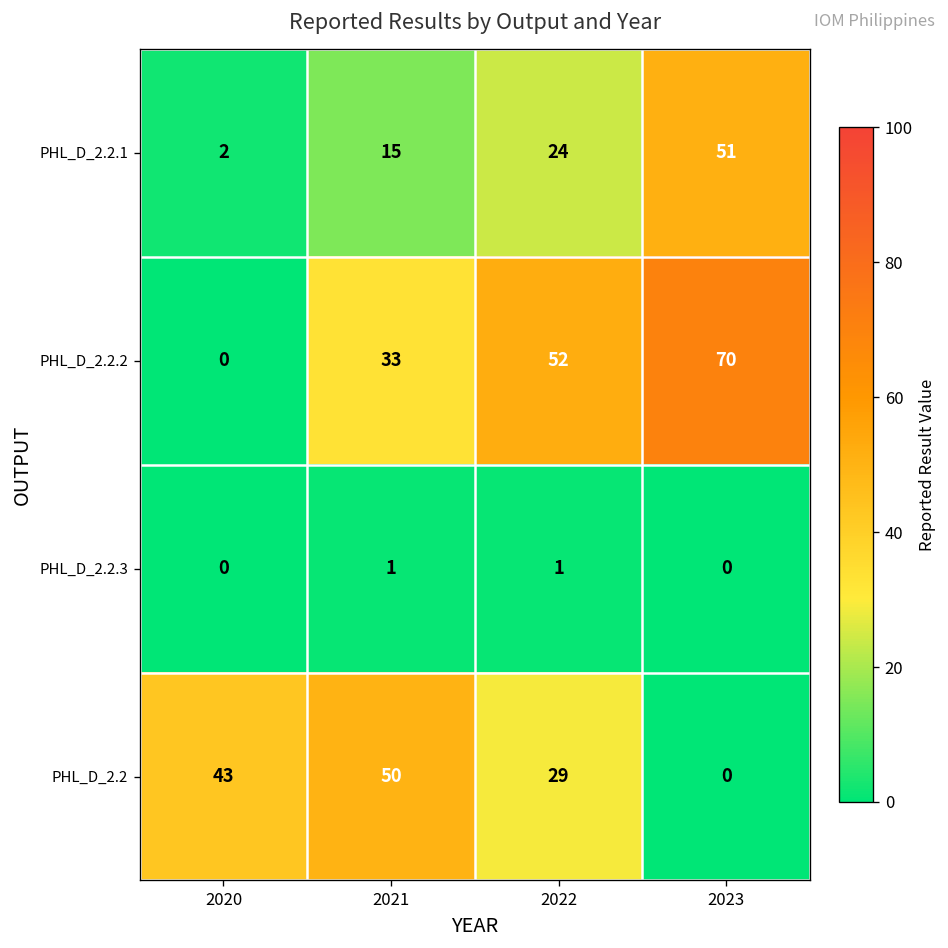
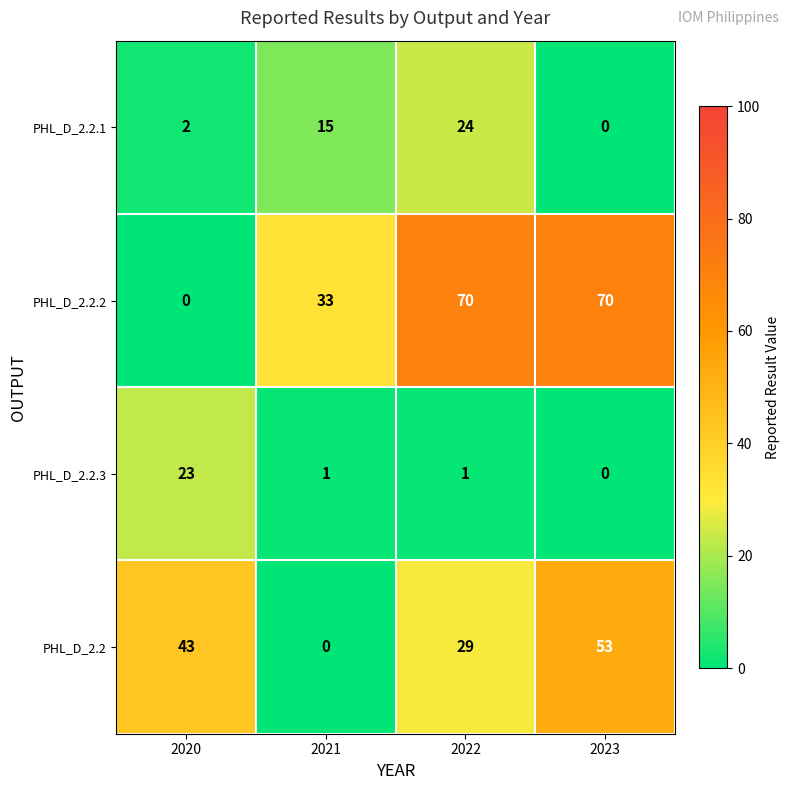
  {
    "PHL_D_2.2.1": {
      "2020": 2,
      "2021": 15,
      "2022": 24,
-     "2023": 51
+     "2023": 0
    },
    "PHL_D_2.2.2": {
      "2020": 0,
      "2021": 33,
-     "2022": 52,
+     "2022": 70,
      "2023": 70
    },
    "PHL_D_2.2.3": {
-     "2020": 0,
+     "2020": 23,
      "2021": 1,
      "2022": 1,
      "2023": 0
    },
    "PHL_D_2.2": {
      "2020": 43,
-     "2021": 50,
+     "2021": 0,
      "2022": 29,
-     "2023": 0
+     "2023": 53
    }
  }
